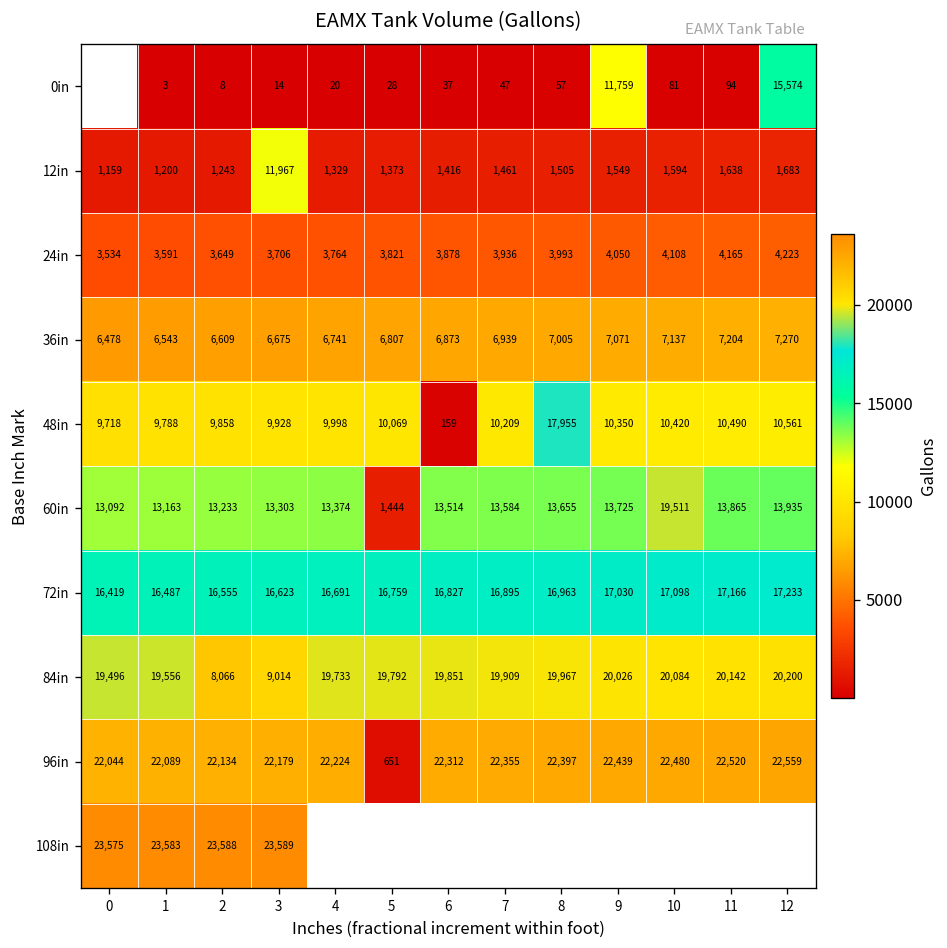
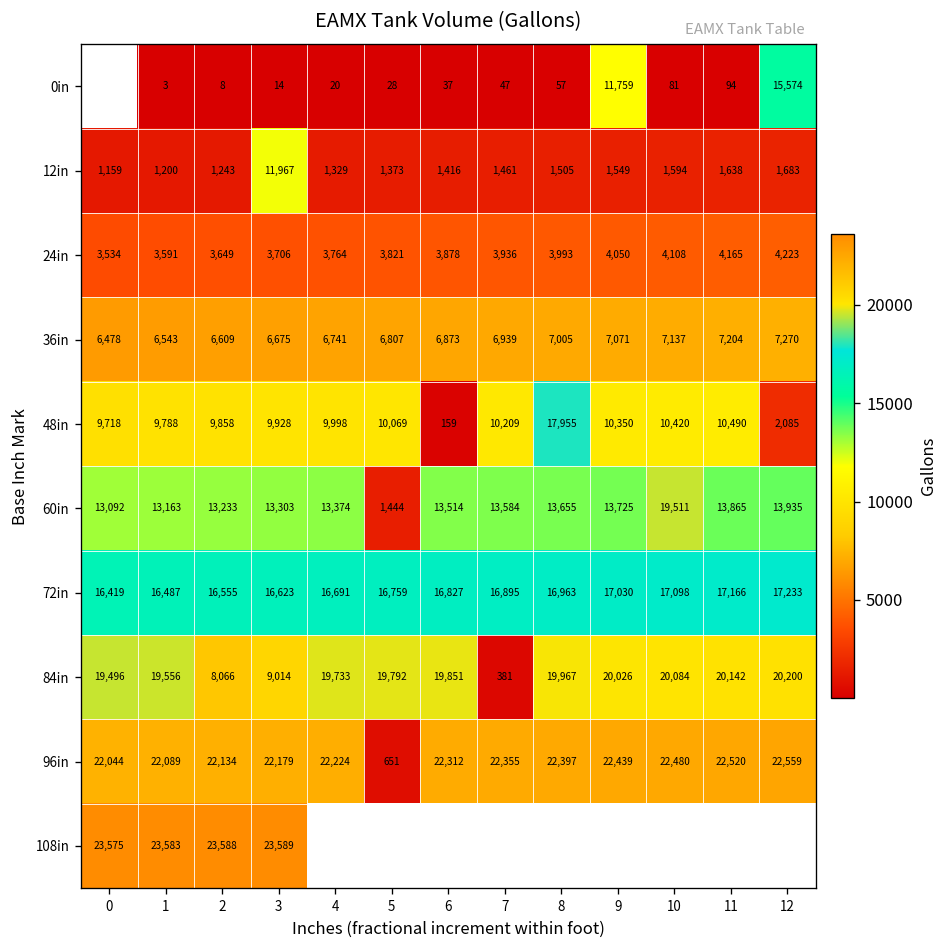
  {
    "0in": {
      "1": "3",
      "2": "8",
      "3": "14",
      "4": "20",
      "5": "28",
      "6": "37",
      "7": "47",
      "8": "57",
      "9": "11,759",
      "10": "81",
      "11": "94",
      "12": "15,574"
    },
    "12in": {
      "0": "1,159",
      "1": "1,200",
      "2": "1,243",
      "3": "11,967",
      "4": "1,329",
      "5": "1,373",
      "6": "1,416",
      "7": "1,461",
      "8": "1,505",
      "9": "1,549",
      "10": "1,594",
      "11": "1,638",
      "12": "1,683"
    },
    "24in": {
      "0": "3,534",
      "1": "3,591",
      "2": "3,649",
      "3": "3,706",
      "4": "3,764",
      "5": "3,821",
      "6": "3,878",
      "7": "3,936",
      "8": "3,993",
      "9": "4,050",
      "10": "4,108",
      "11": "4,165",
      "12": "4,223"
    },
    "36in": {
      "0": "6,478",
      "1": "6,543",
      "2": "6,609",
      "3": "6,675",
      "4": "6,741",
      "5": "6,807",
      "6": "6,873",
      "7": "6,939",
      "8": "7,005",
      "9": "7,071",
      "10": "7,137",
      "11": "7,204",
      "12": "7,270"
    },
    "48in": {
      "0": "9,718",
      "1": "9,788",
      "2": "9,858",
      "3": "9,928",
      "4": "9,998",
      "5": "10,069",
      "6": "159",
      "7": "10,209",
      "8": "17,955",
      "9": "10,350",
      "10": "10,420",
      "11": "10,490",
-     "12": "10,561"
+     "12": "2,085"
    },
    "60in": {
      "0": "13,092",
      "1": "13,163",
      "2": "13,233",
      "3": "13,303",
      "4": "13,374",
      "5": "1,444",
      "6": "13,514",
      "7": "13,584",
      "8": "13,655",
      "9": "13,725",
      "10": "19,511",
      "11": "13,865",
      "12": "13,935"
    },
    "72in": {
      "0": "16,419",
      "1": "16,487",
      "2": "16,555",
      "3": "16,623",
      "4": "16,691",
      "5": "16,759",
      "6": "16,827",
      "7": "16,895",
      "8": "16,963",
      "9": "17,030",
      "10": "17,098",
      "11": "17,166",
      "12": "17,233"
    },
    "84in": {
      "0": "19,496",
      "1": "19,556",
      "2": "8,066",
      "3": "9,014",
      "4": "19,733",
      "5": "19,792",
      "6": "19,851",
-     "7": "19,909",
+     "7": "381",
      "8": "19,967",
      "9": "20,026",
      "10": "20,084",
      "11": "20,142",
      "12": "20,200"
    },
    "96in": {
      "0": "22,044",
      "1": "22,089",
      "2": "22,134",
      "3": "22,179",
      "4": "22,224",
      "5": "651",
      "6": "22,312",
      "7": "22,355",
      "8": "22,397",
      "9": "22,439",
      "10": "22,480",
      "11": "22,520",
      "12": "22,559"
    },
    "108in": {
      "0": "23,575",
      "1": "23,583",
      "2": "23,588",
      "3": "23,589"
    }
  }
